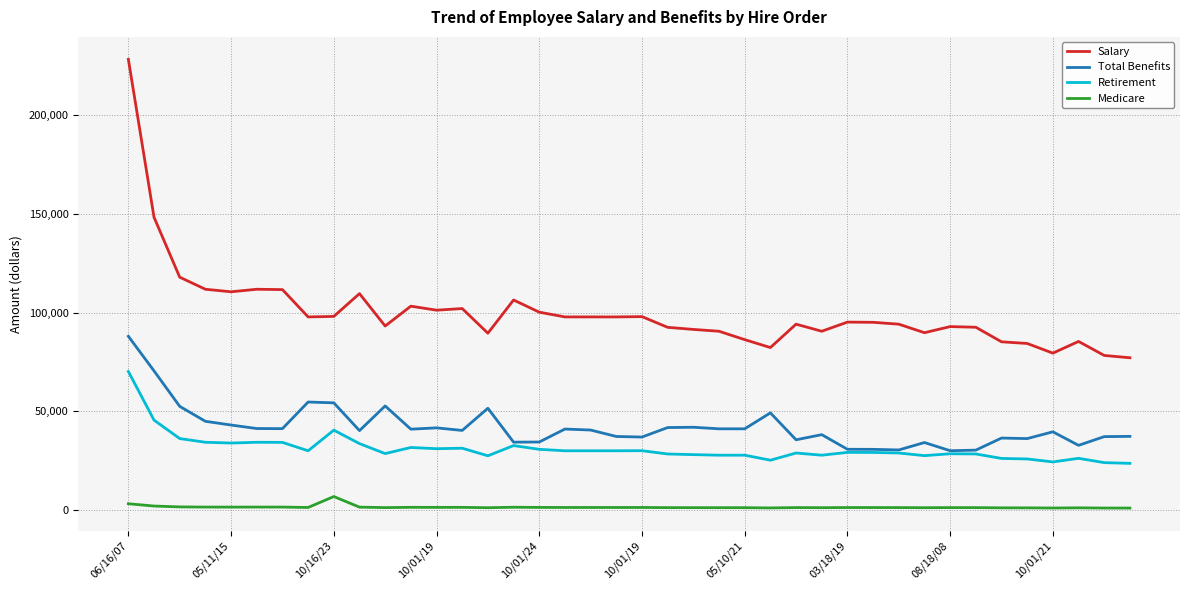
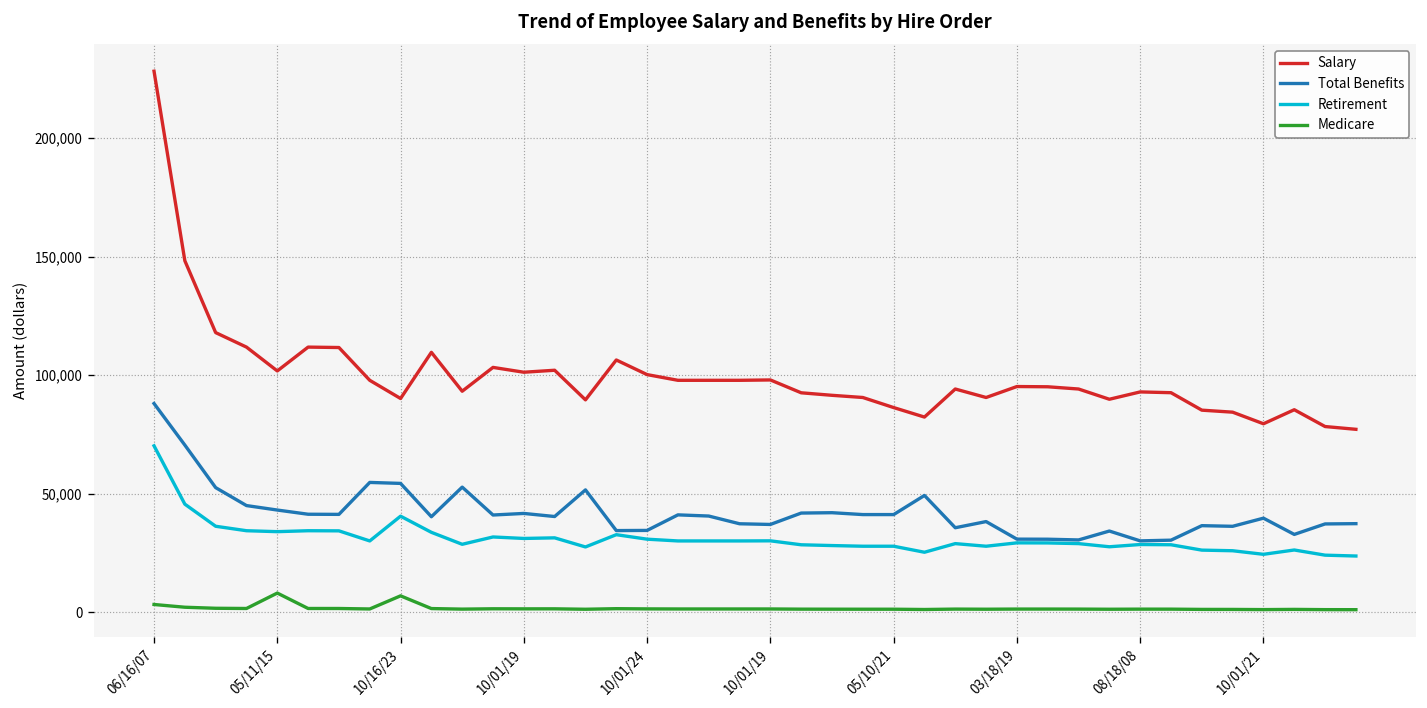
  {
    "Salary": {
      "06/16/07": "228,000",
-     "05/11/15": "111,000",
-     "10/16/23": "98,000",
+     "05/11/15": "102,000",
+     "10/16/23": "90,000",
      "10/01/24": "100,000",
      "05/10/21": "86,000",
      "03/18/19": "95,000",
      "08/18/08": "93,000",
      "10/01/21": "80,000"
    },
    "Total Benefits": {
      "06/16/07": "88,000",
      "05/11/15": "43,000",
      "10/16/23": "54,000",
      "10/01/24": "35,000",
      "05/10/21": "41,000",
      "03/18/19": "31,000",
      "08/18/08": "30,000",
      "10/01/21": "40,000"
    },
    "Retirement": {
      "06/16/07": "70,000",
      "05/11/15": "34,000",
      "10/16/23": "41,000",
      "10/01/24": "31,000",
      "05/10/21": "28,000",
      "03/18/19": "29,000",
      "08/18/08": "29,000",
      "10/01/21": "24,000"
    },
    "Medicare": {
      "06/16/07": "3,000",
-     "05/11/15": "2,000",
+     "05/11/15": "8,000",
      "10/16/23": "7,000",
      "10/01/24": "1,000",
      "05/10/21": "1,000",
      "03/18/19": "1,000",
      "08/18/08": "1,000",
      "10/01/21": "1,000"
    }
  }
